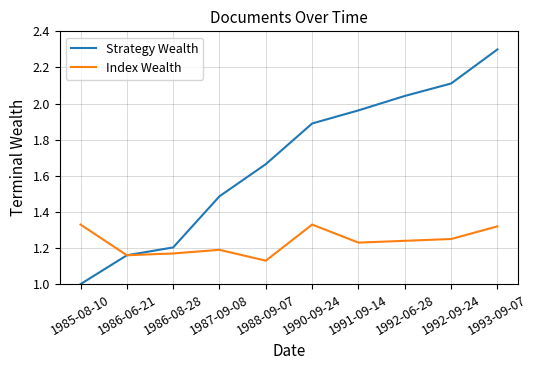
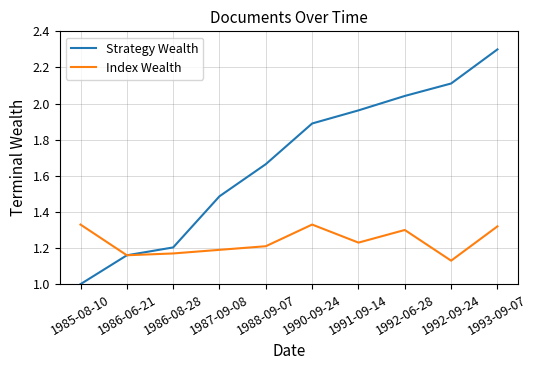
  {
    "Strategy Wealth": {
      "1985-08-10": 1.00,
      "1986-08-28": 1.20,
      "1987-09-08": 1.49,
      "1988-09-07": 1.66,
      "1990-09-24": 1.89,
      "1991-09-14": 1.96,
      "1992-06-28": 2.04,
      "1992-09-24": 2.11,
      "1993-09-07": 2.30
    },
    "Index Wealth": {
      "1985-08-10": 1.33,
      "1986-08-28": 1.17,
      "1987-09-08": 1.19,
-     "1988-09-07": 1.13,
+     "1988-09-07": 1.21,
      "1990-09-24": 1.33,
      "1991-09-14": 1.23,
-     "1992-06-28": 1.24,
-     "1992-09-24": 1.25,
+     "1992-06-28": 1.30,
+     "1992-09-24": 1.13,
      "1993-09-07": 1.32
    }
  }
